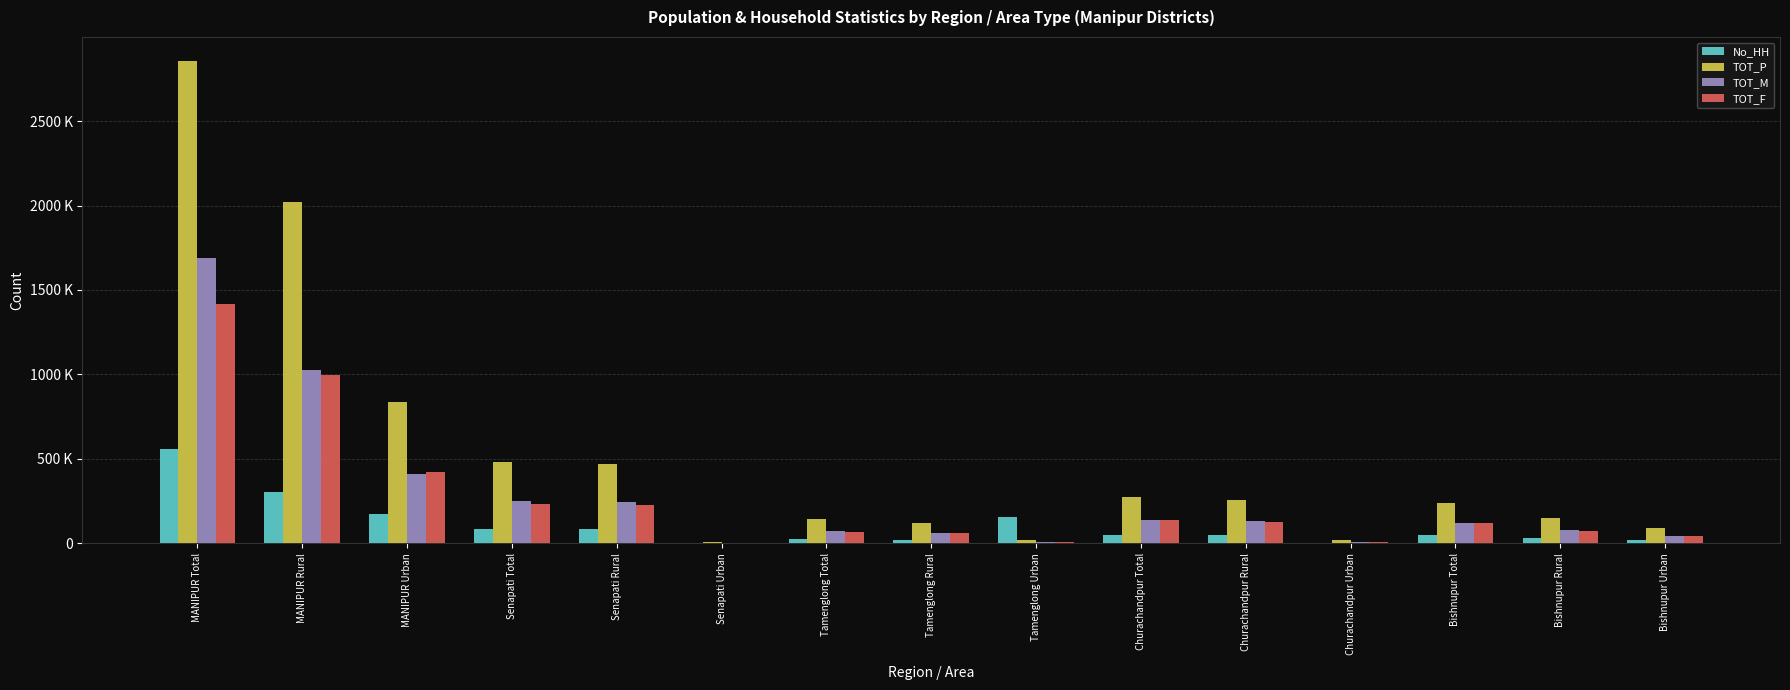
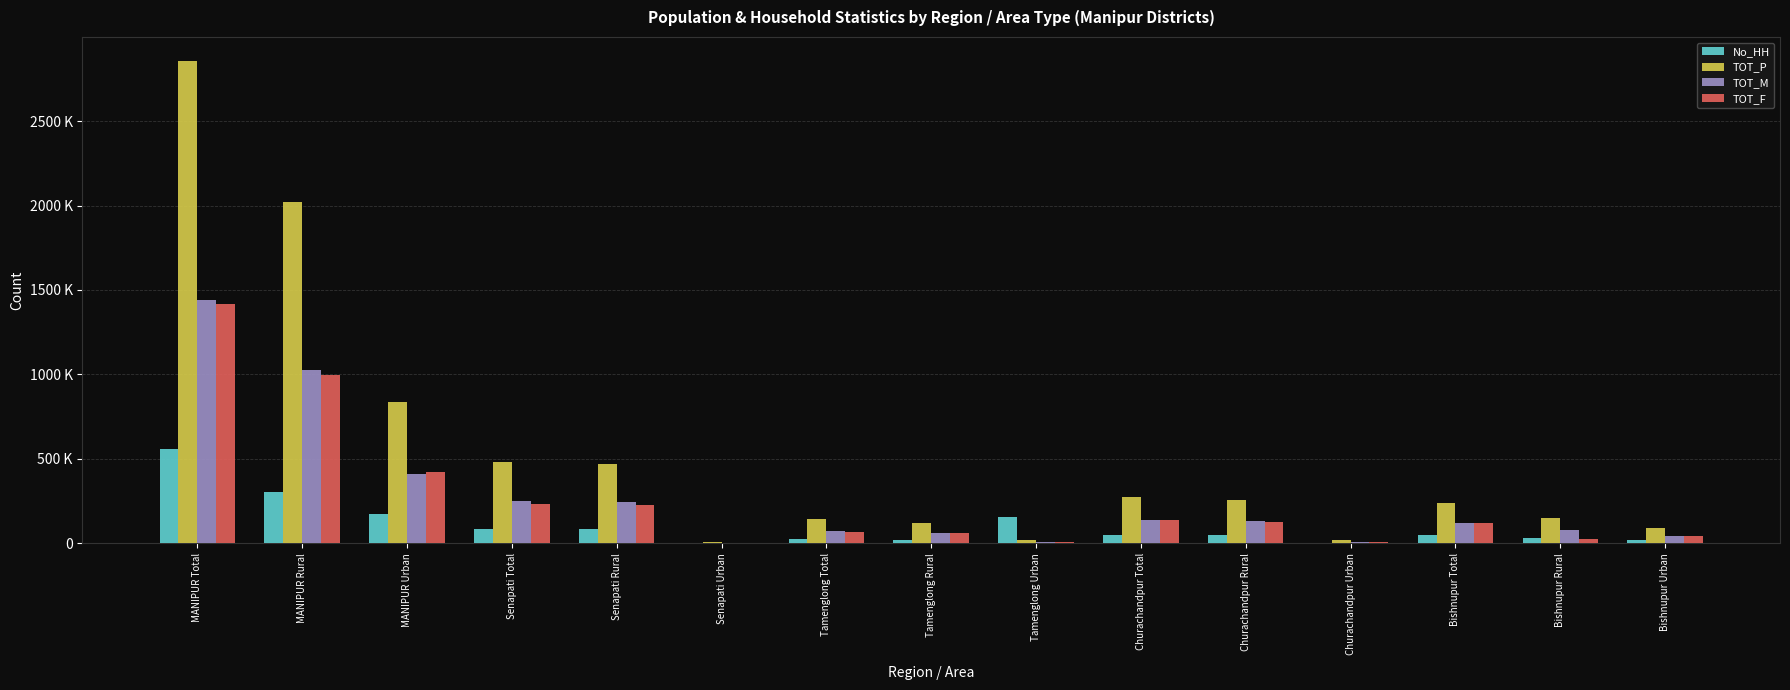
  {
    "No_HH": {
      "MANIPUR Total": 560000,
      "MANIPUR Rural": 310000,
      "MANIPUR Urban": 170000,
      "Senapati Total": 80000,
      "Senapati Rural": 80000,
      "Tamenglong Total": 30000,
      "Tamenglong Rural": 20000,
      "Tamenglong Urban": 160000,
      "Churachandpur Total": 50000,
      "Churachandpur Rural": 50000,
      "Bishnupur Total": 50000,
      "Bishnupur Rural": 30000,
      "Bishnupur Urban": 20000
    },
    "TOT_P": {
      "MANIPUR Total": 2860000,
      "MANIPUR Rural": 2020000,
      "MANIPUR Urban": 830000,
      "Senapati Total": 480000,
      "Senapati Rural": 470000,
      "Tamenglong Total": 140000,
      "Tamenglong Rural": 120000,
      "Tamenglong Urban": 20000,
      "Churachandpur Total": 270000,
      "Churachandpur Rural": 260000,
      "Churachandpur Urban": 20000,
      "Bishnupur Total": 240000,
      "Bishnupur Rural": 150000,
      "Bishnupur Urban": 90000
    },
    "TOT_M": {
-     "MANIPUR Total": 1690000,
+     "MANIPUR Total": 1440000,
      "MANIPUR Rural": 1030000,
      "MANIPUR Urban": 410000,
      "Senapati Total": 250000,
      "Senapati Rural": 240000,
      "Tamenglong Total": 70000,
      "Tamenglong Rural": 60000,
      "Churachandpur Total": 140000,
      "Churachandpur Rural": 130000,
      "Bishnupur Total": 120000,
      "Bishnupur Rural": 80000,
      "Bishnupur Urban": 40000
    },
    "TOT_F": {
      "MANIPUR Total": 1420000,
      "MANIPUR Rural": 990000,
      "MANIPUR Urban": 420000,
      "Senapati Total": 230000,
      "Senapati Rural": 230000,
      "Tamenglong Total": 70000,
      "Tamenglong Rural": 60000,
      "Churachandpur Total": 140000,
      "Churachandpur Rural": 130000,
      "Bishnupur Total": 120000,
-     "Bishnupur Rural": 70000,
+     "Bishnupur Rural": 30000,
      "Bishnupur Urban": 40000
    }
  }
